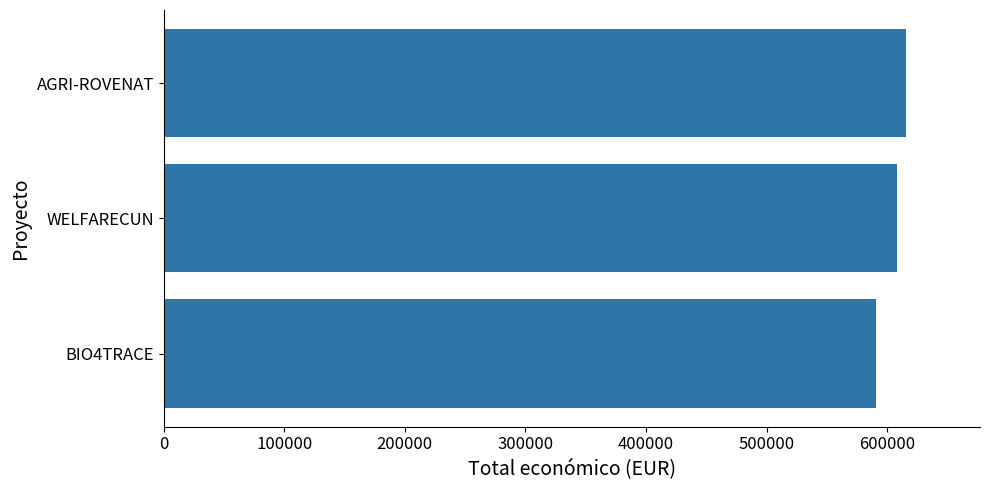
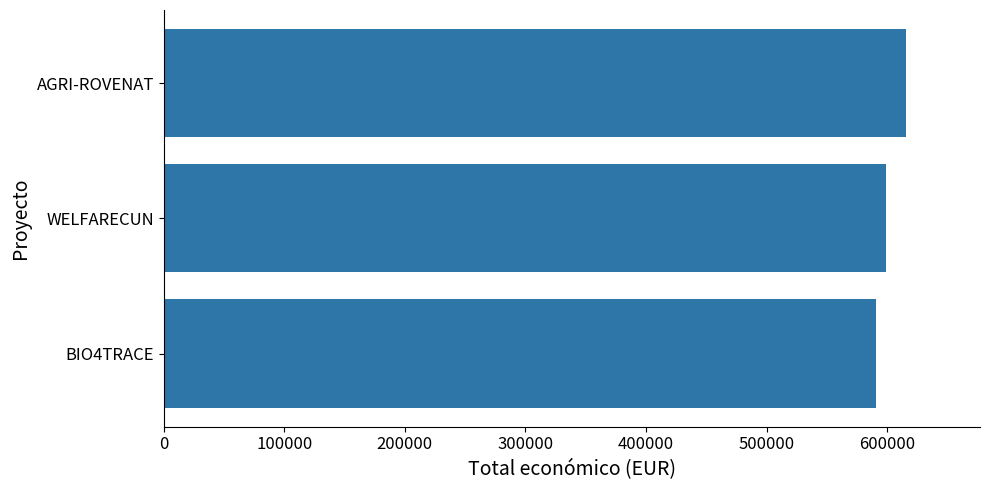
  {
    "AGRI-ROVENAT": 615000,
-   "WELFARECUN": 608000,
+   "WELFARECUN": 599000,
    "BIO4TRACE": 591000
  }
